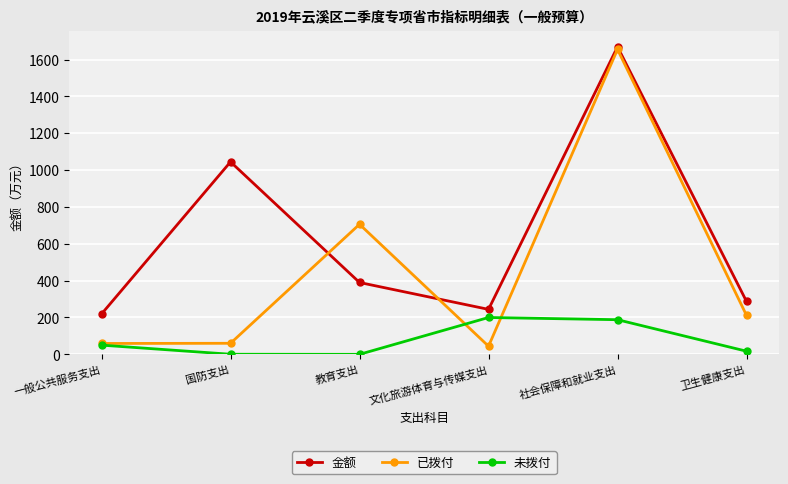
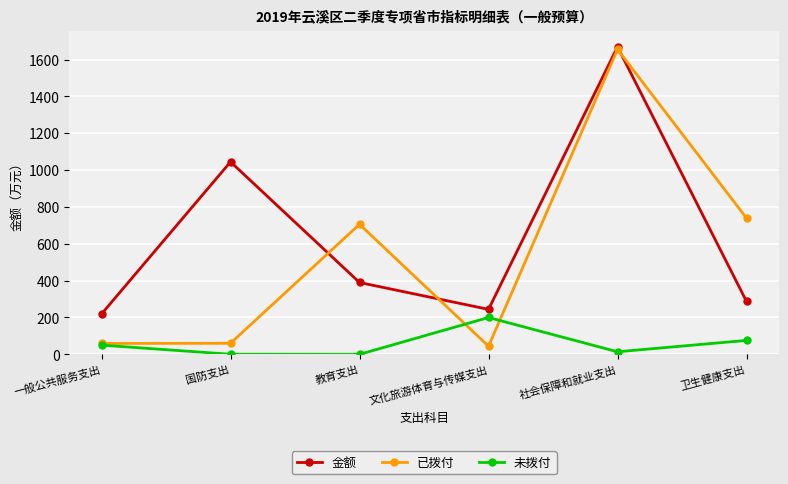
  {
    "金额": {
      "一般公共服务支出": 220,
      "国防支出": 1040,
      "教育支出": 390,
      "文化旅游体育与传媒支出": 240,
      "社会保障和就业支出": 1670,
      "卫生健康支出": 290
    },
    "已拨付": {
      "国防支出": 60,
      "教育支出": 710,
      "文化旅游体育与传媒支出": 40,
      "社会保障和就业支出": 1660,
-     "卫生健康支出": 210
+     "卫生健康支出": 740
    },
    "未拨付": {
      "国防支出": 0,
      "教育支出": 0,
      "文化旅游体育与传媒支出": 200,
-     "社会保障和就业支出": 190,
-     "卫生健康支出": 20
+     "社会保障和就业支出": 10,
+     "卫生健康支出": 80
    }
  }
